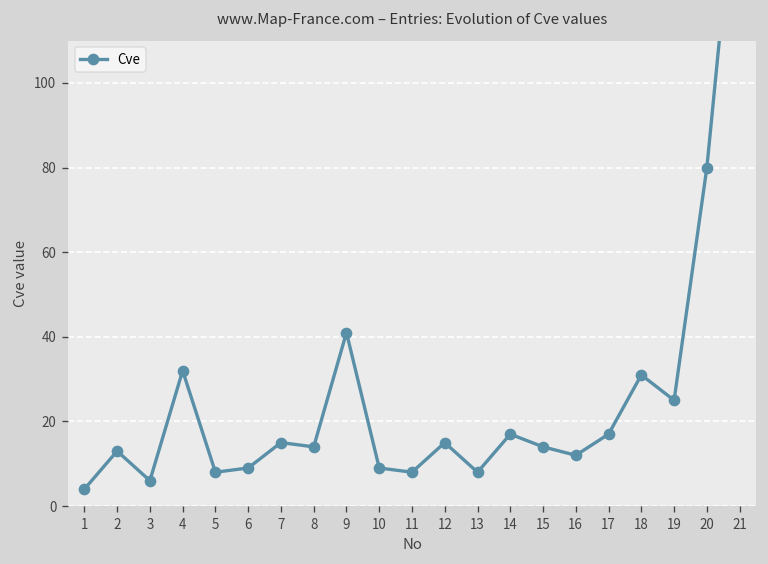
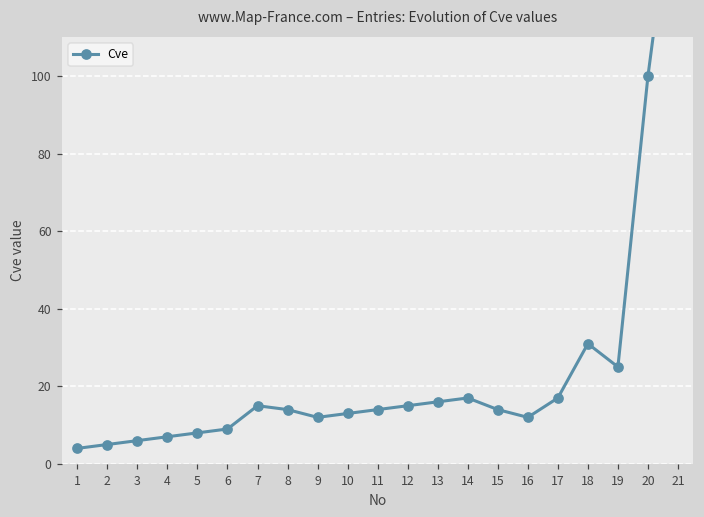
  {
    "1": 4,
-   "2": 13,
+   "2": 5,
    "3": 6,
-   "4": 32,
+   "4": 7,
    "5": 8,
    "6": 9,
    "7": 15,
    "8": 14,
-   "9": 41,
-   "10": 9,
-   "11": 8,
+   "9": 12,
+   "10": 13,
+   "11": 14,
    "12": 15,
-   "13": 8,
+   "13": 16,
    "14": 17,
    "15": 14,
    "16": 12,
    "17": 17,
    "18": 31,
    "19": 25,
-   "20": 80
+   "20": 100
  }
